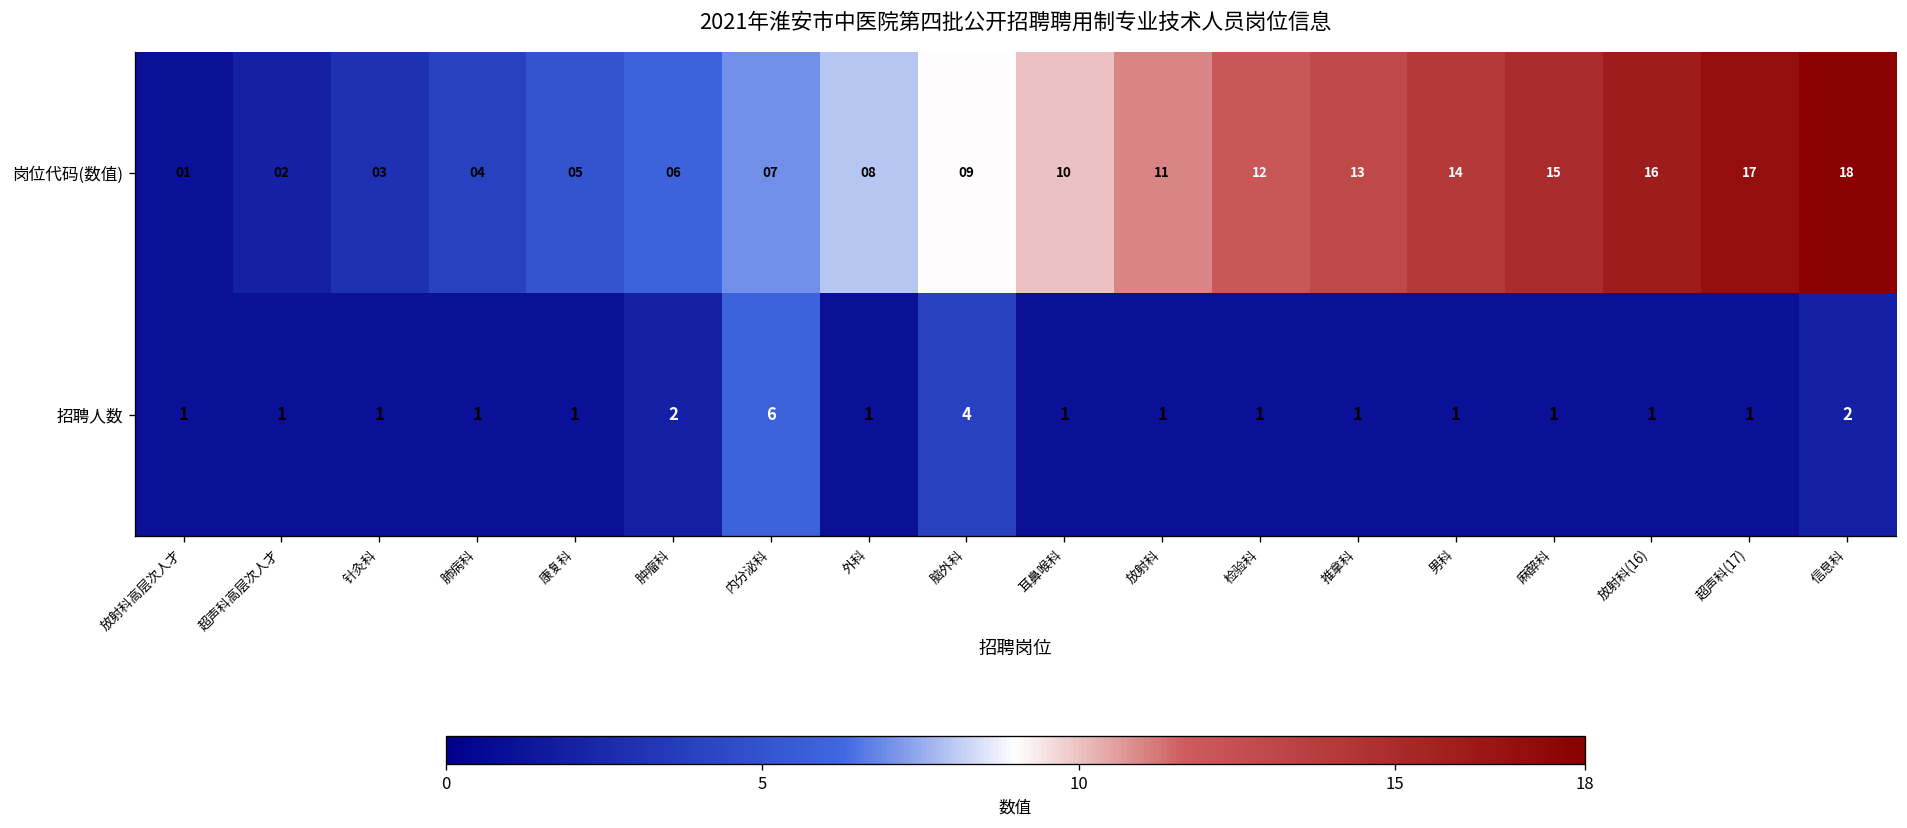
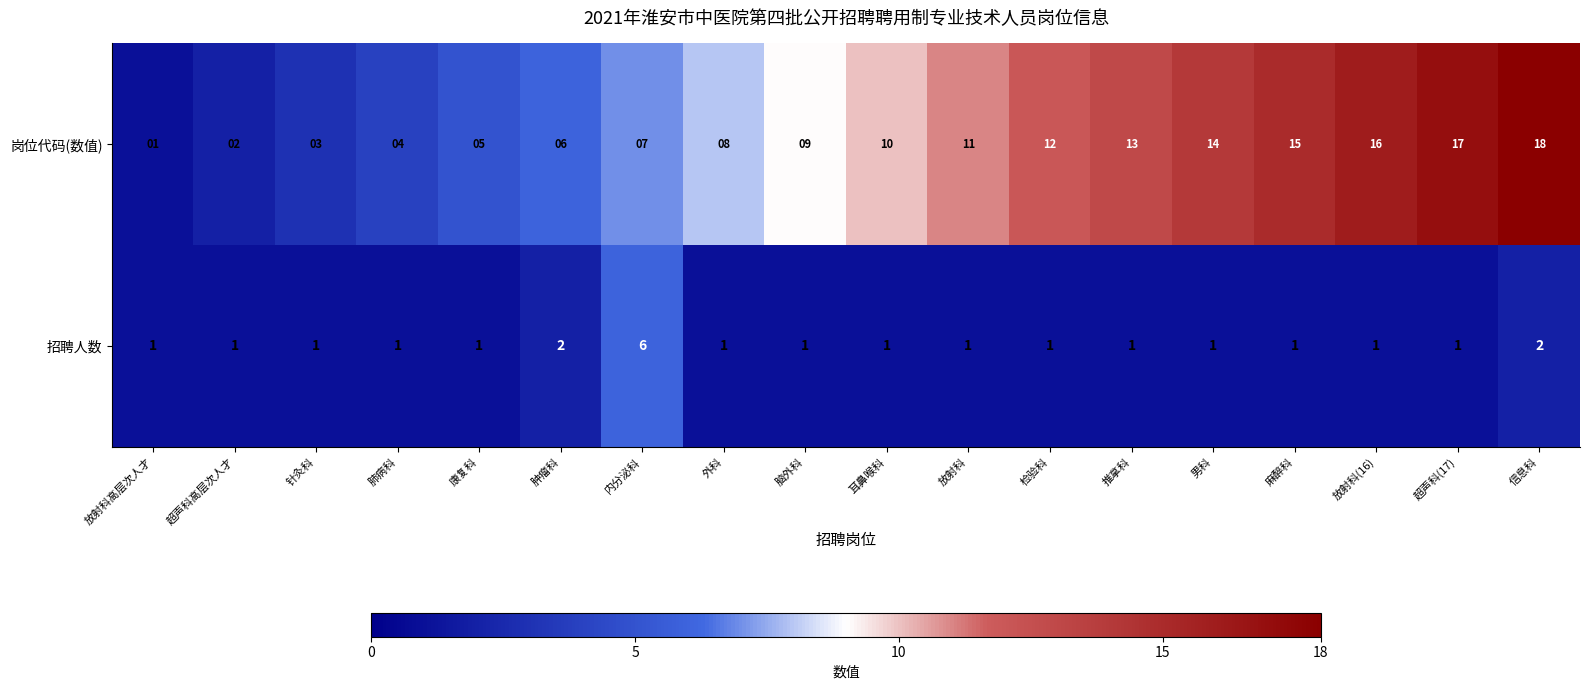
  {
    "岗位代码(数值)": {
      "放射科高层次人才": "01",
      "超声科高层次人才": "02",
      "针灸科": "03",
      "肺病科": "04",
      "康复科": "05",
      "肿瘤科": "06",
      "内分泌科": "07",
      "外科": "08",
      "脑外科": "09",
      "耳鼻喉科": "10",
      "放射科": "11",
      "检验科": "12",
      "推拿科": "13",
      "男科": "14",
      "麻醉科": "15",
      "放射科(16)": "16",
      "超声科(17)": "17",
      "信息科": "18"
    },
    "招聘人数": {
      "放射科高层次人才": "1",
      "超声科高层次人才": "1",
      "针灸科": "1",
      "肺病科": "1",
      "康复科": "1",
      "肿瘤科": "2",
      "内分泌科": "6",
      "外科": "1",
-     "脑外科": "4",
+     "脑外科": "1",
      "耳鼻喉科": "1",
      "放射科": "1",
      "检验科": "1",
      "推拿科": "1",
      "男科": "1",
      "麻醉科": "1",
      "放射科(16)": "1",
      "超声科(17)": "1",
      "信息科": "2"
    }
  }
